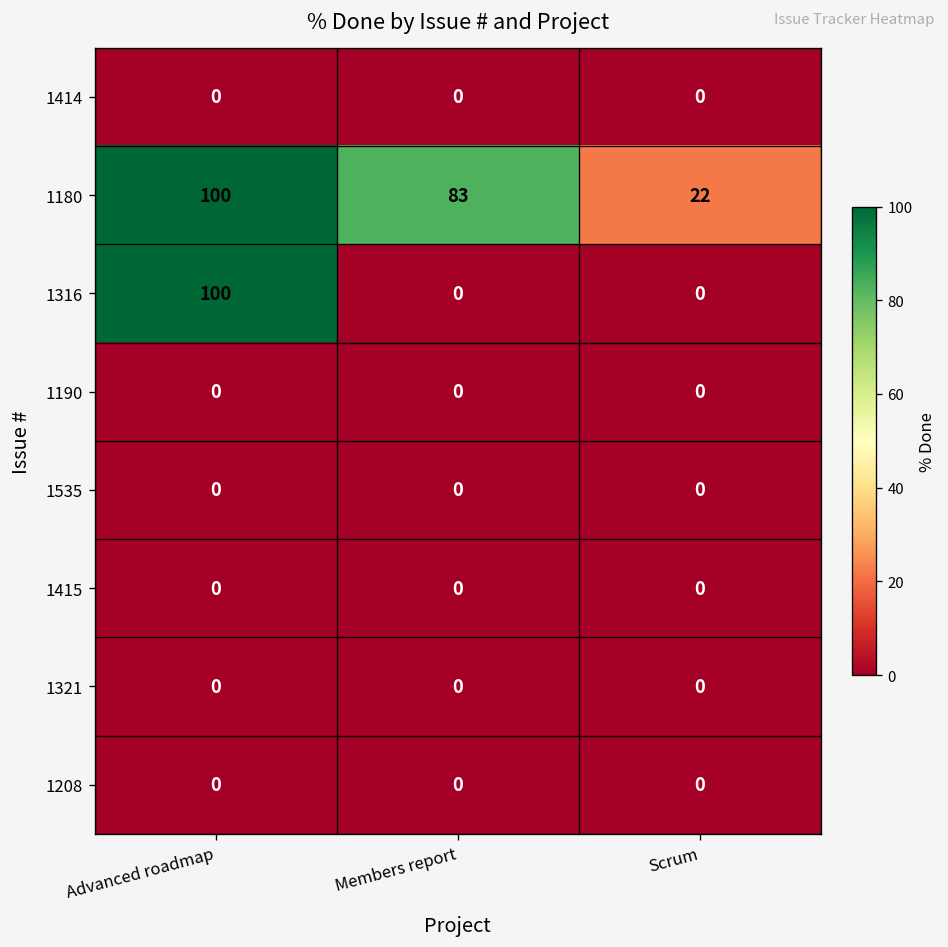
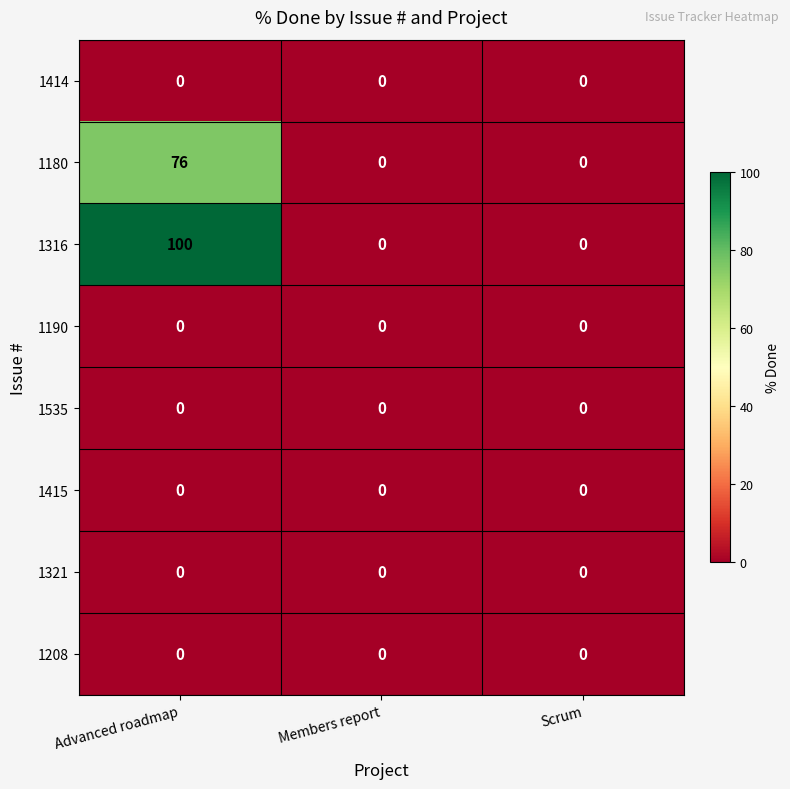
  {
    "1414": {
      "Advanced roadmap": 0,
      "Members report": 0,
      "Scrum": 0
    },
    "1180": {
-     "Advanced roadmap": 100,
-     "Members report": 83,
-     "Scrum": 22
+     "Advanced roadmap": 76,
+     "Members report": 0,
+     "Scrum": 0
    },
    "1316": {
      "Advanced roadmap": 100,
      "Members report": 0,
      "Scrum": 0
    },
    "1190": {
      "Advanced roadmap": 0,
      "Members report": 0,
      "Scrum": 0
    },
    "1535": {
      "Advanced roadmap": 0,
      "Members report": 0,
      "Scrum": 0
    },
    "1415": {
      "Advanced roadmap": 0,
      "Members report": 0,
      "Scrum": 0
    },
    "1321": {
      "Advanced roadmap": 0,
      "Members report": 0,
      "Scrum": 0
    },
    "1208": {
      "Advanced roadmap": 0,
      "Members report": 0,
      "Scrum": 0
    }
  }
